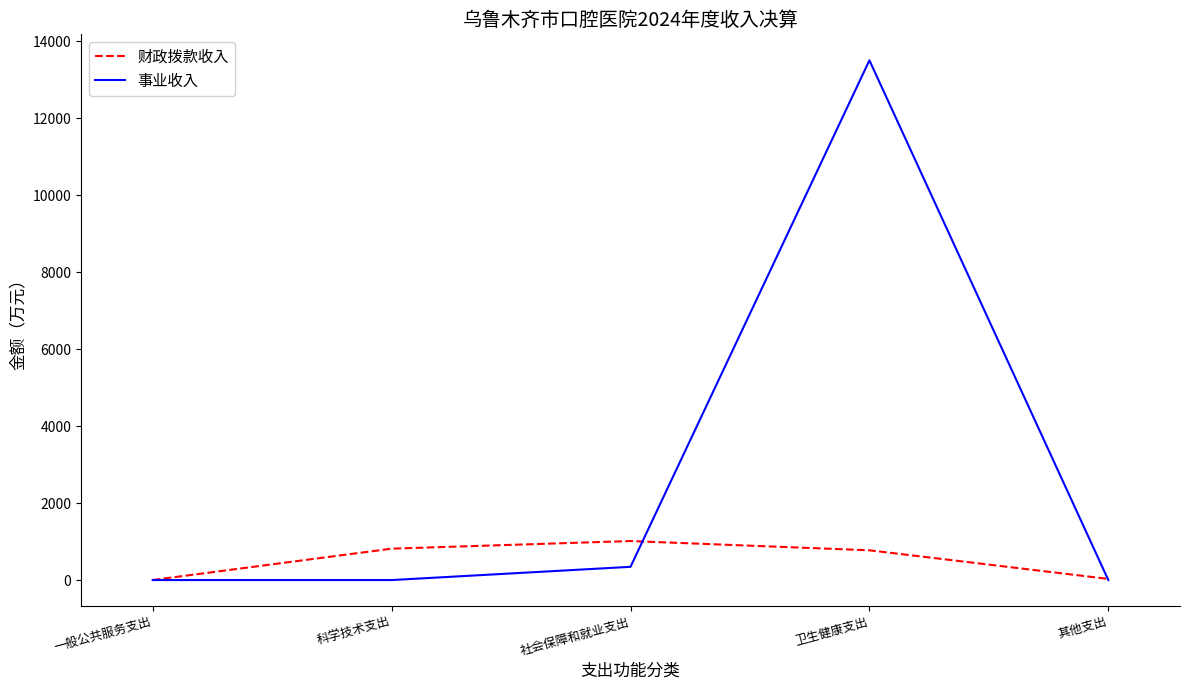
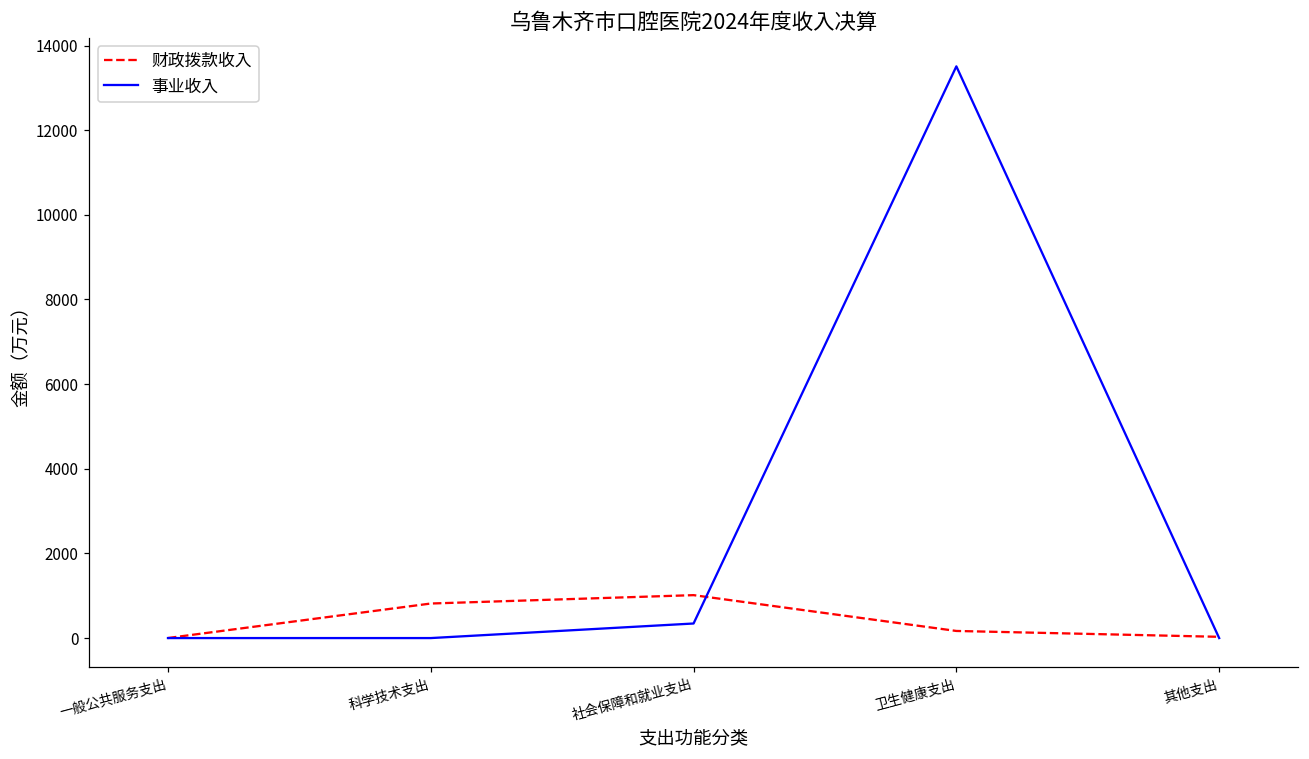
  {
    "财政拨款收入": {
      "科学技术支出": 800,
      "社会保障和就业支出": 1000,
-     "卫生健康支出": 800
+     "卫生健康支出": 200
    },
    "事业收入": {
      "科学技术支出": 0,
      "社会保障和就业支出": 300,
      "卫生健康支出": 13500
    }
  }
